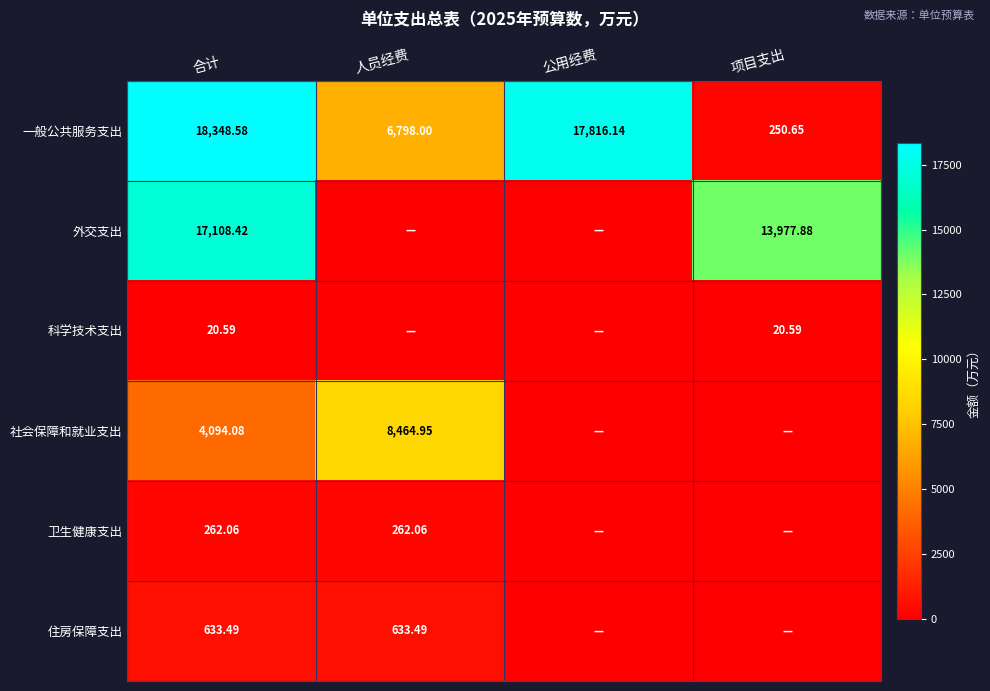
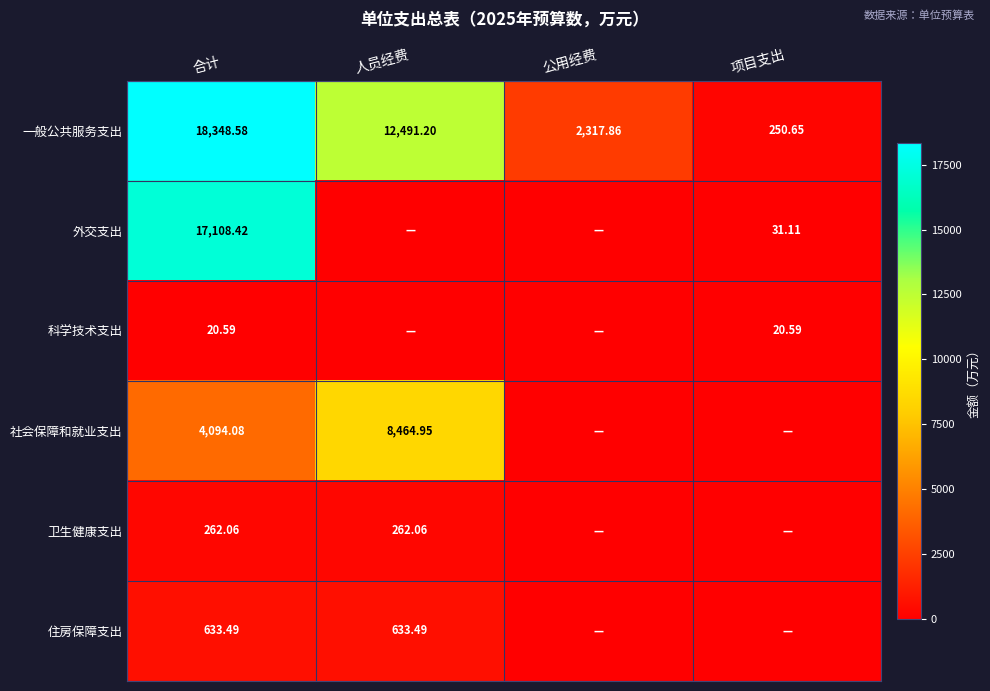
  {
    "一般公共服务支出": {
      "合计": "18,348.58",
-     "人员经费": "6,798.00",
-     "公用经费": "17,816.14",
+     "人员经费": "12,491.20",
+     "公用经费": "2,317.86",
      "项目支出": "250.65"
    },
    "外交支出": {
      "合计": "17,108.42",
-     "项目支出": "13,977.88"
+     "项目支出": "31.11"
    },
    "科学技术支出": {
      "合计": "20.59",
      "项目支出": "20.59"
    },
    "社会保障和就业支出": {
      "合计": "4,094.08",
      "人员经费": "8,464.95"
    },
    "卫生健康支出": {
      "合计": "262.06",
      "人员经费": "262.06"
    },
    "住房保障支出": {
      "合计": "633.49",
      "人员经费": "633.49"
    }
  }
